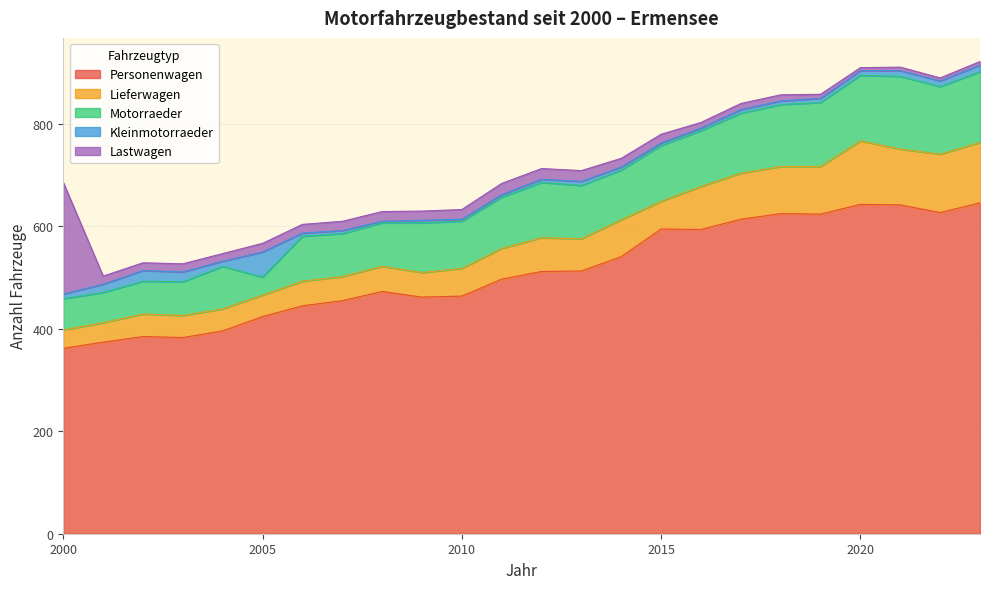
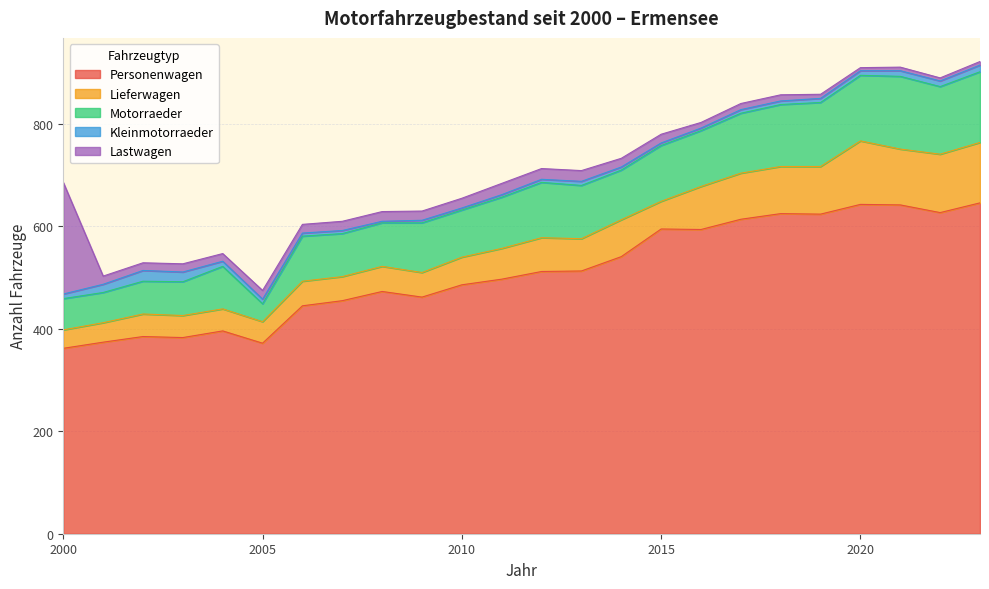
  {
    "Personenwagen": {
      "2000": 360,
-     "2005": 420,
-     "2010": 460,
+     "2005": 370,
+     "2010": 490,
      "2015": 600,
      "2020": 640
    },
    "Lieferwagen": {
      "2000": 40,
      "2005": 40,
      "2010": 50,
      "2015": 50,
      "2020": 120
    },
    "Motorraeder": {
      "2000": 60,
      "2005": 40,
      "2015": 110,
      "2020": 130
    },
    "Kleinmotorraeder": {
      "2000": 10,
-     "2005": 50,
+     "2005": 10,
      "2015": 10,
      "2020": 10
    },
    "Lastwagen": {
      "2000": 220,
      "2005": 20,
      "2010": 20,
      "2015": 20,
      "2020": 10
    }
  }
